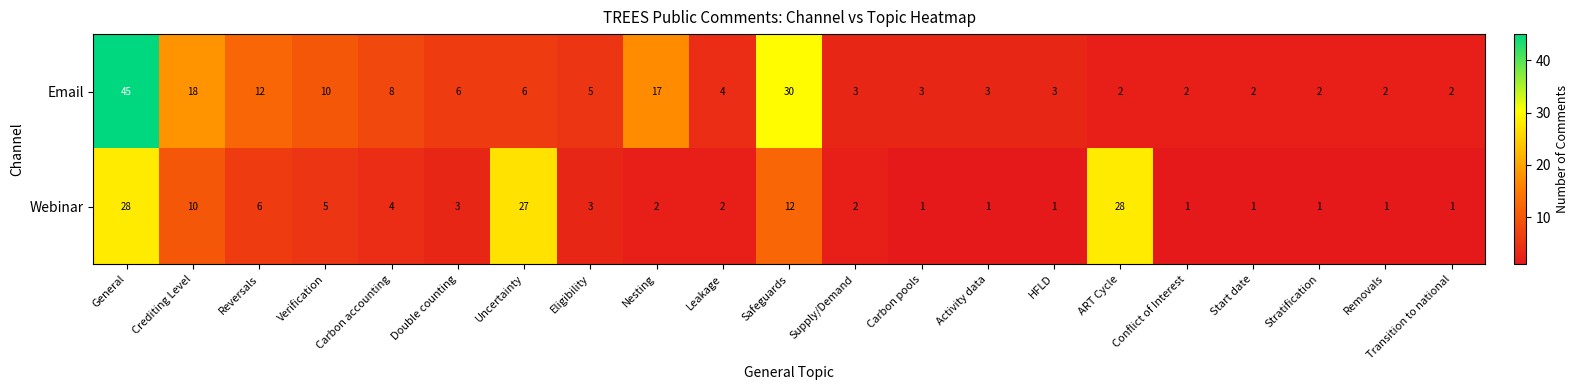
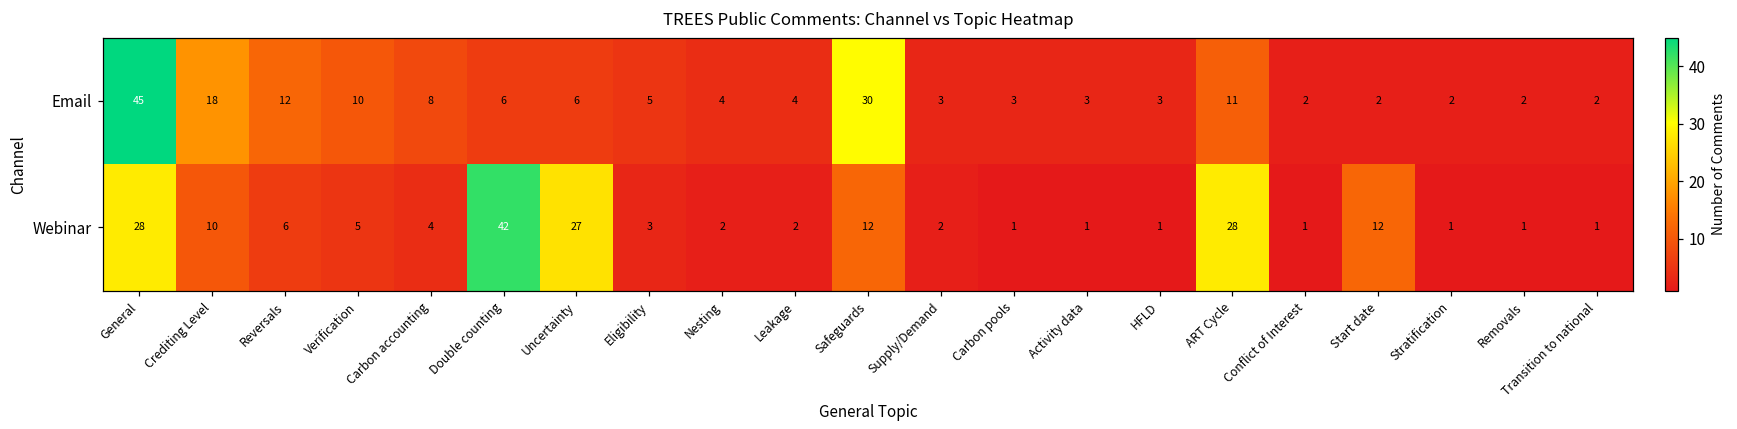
  {
    "Email": {
      "General": 45,
      "Crediting Level": 18,
      "Reversals": 12,
      "Verification": 10,
      "Carbon accounting": 8,
      "Double counting": 6,
      "Uncertainty": 6,
      "Eligibility": 5,
-     "Nesting": 17,
+     "Nesting": 4,
      "Leakage": 4,
      "Safeguards": 30,
      "Supply/Demand": 3,
      "Carbon pools": 3,
      "Activity data": 3,
      "HFLD": 3,
-     "ART Cycle": 2,
+     "ART Cycle": 11,
      "Conflict of Interest": 2,
      "Start date": 2,
      "Stratification": 2,
      "Removals": 2,
      "Transition to national": 2
    },
    "Webinar": {
      "General": 28,
      "Crediting Level": 10,
      "Reversals": 6,
      "Verification": 5,
      "Carbon accounting": 4,
-     "Double counting": 3,
+     "Double counting": 42,
      "Uncertainty": 27,
      "Eligibility": 3,
      "Nesting": 2,
      "Leakage": 2,
      "Safeguards": 12,
      "Supply/Demand": 2,
      "Carbon pools": 1,
      "Activity data": 1,
      "HFLD": 1,
      "ART Cycle": 28,
      "Conflict of Interest": 1,
-     "Start date": 1,
+     "Start date": 12,
      "Stratification": 1,
      "Removals": 1,
      "Transition to national": 1
    }
  }
